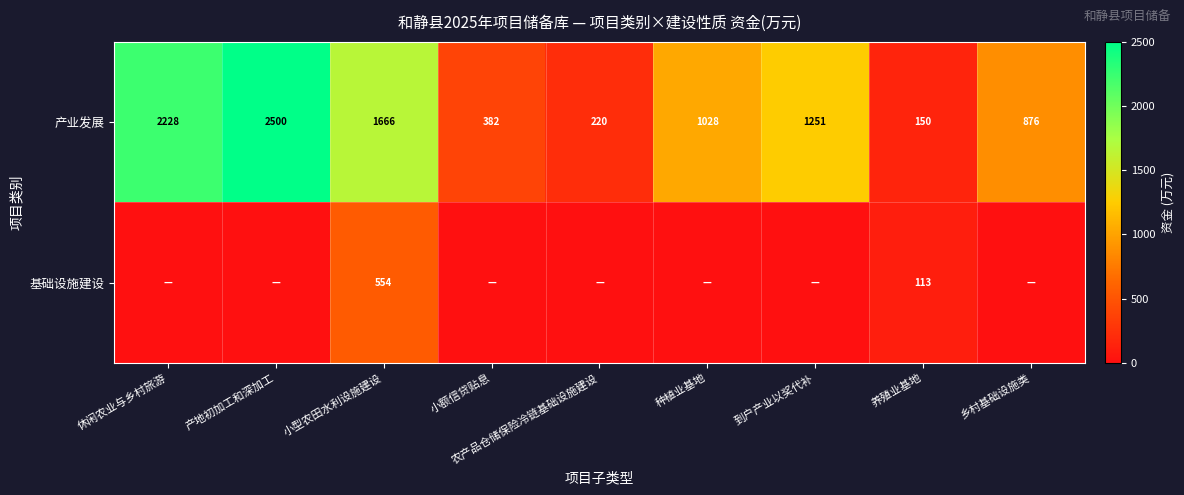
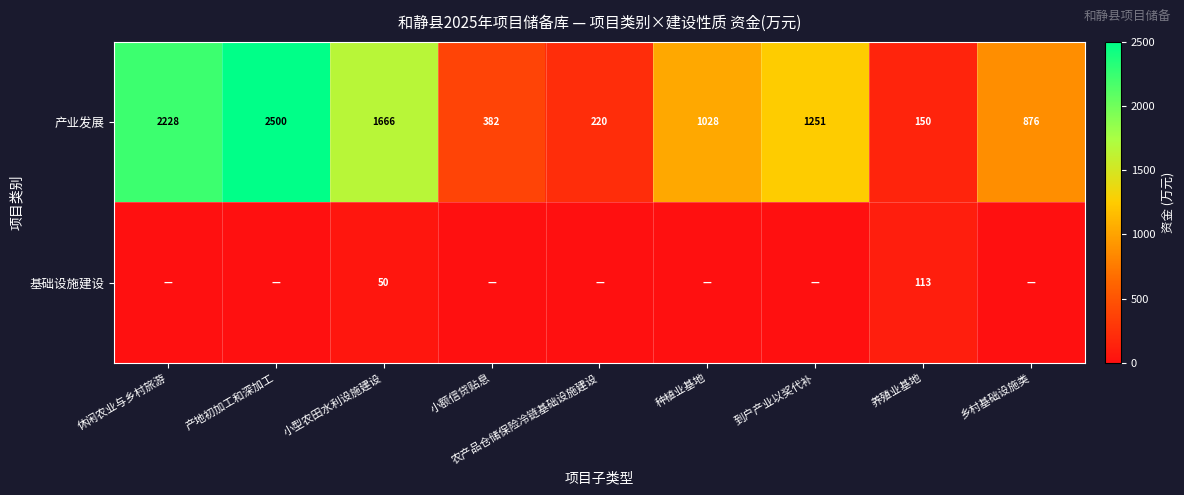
  {
    "产业发展": {
      "休闲农业与乡村旅游": 2228,
      "产地初加工和深加工": 2500,
      "小型农田水利设施建设": 1666,
      "小额信贷贴息": 382,
      "农产品仓储保险冷链基础设施建设": 220,
      "种植业基地": 1028,
      "到户产业以奖代补": 1251,
      "养殖业基地": 150,
      "乡村基础设施类": 876
    },
    "基础设施建设": {
-     "小型农田水利设施建设": 554,
+     "小型农田水利设施建设": 50,
      "养殖业基地": 113
    }
  }
